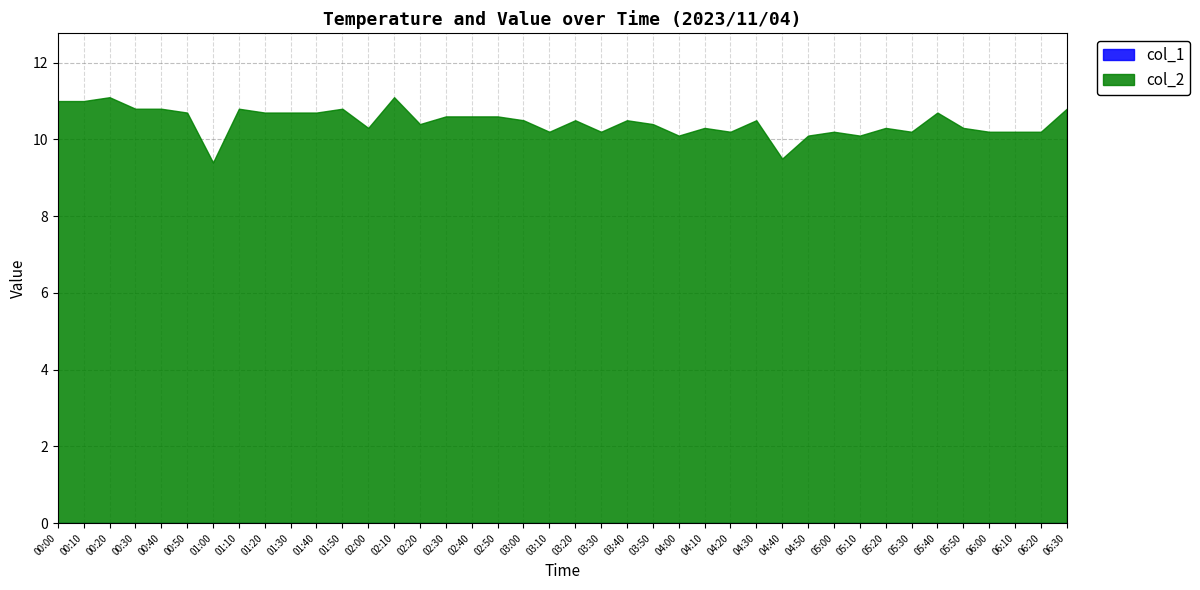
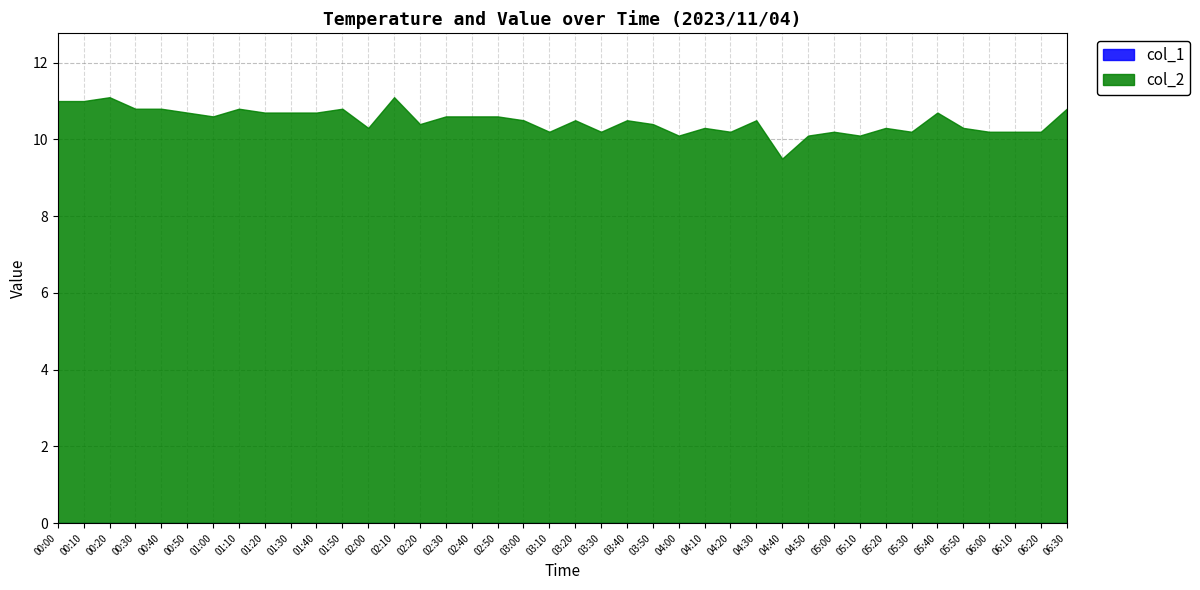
  {
    "col_1": {
      "00:00": 0.0,
      "00:10": 0.0,
      "00:20": 0.0,
      "00:30": 0.0,
      "00:40": 0.0,
      "00:50": 0.0,
      "01:00": 0.0,
      "01:10": 0.0,
      "01:20": 0.0,
      "01:30": 0.0,
      "01:40": 0.0,
      "01:50": 0.0,
      "02:00": 0.0,
      "02:10": 0.0,
      "02:20": 0.0,
      "02:30": 0.0,
      "02:40": 0.0,
      "02:50": 0.0,
      "03:00": 0.0,
      "03:10": 0.0,
      "03:20": 0.0,
      "03:30": 0.0,
      "03:40": 0.0,
      "03:50": 0.0,
      "04:00": 0.0,
      "04:10": 0.0,
      "04:20": 0.0,
      "04:30": 0.0,
      "04:40": 0.0,
      "04:50": 0.0,
      "05:00": 0.0,
      "05:10": 0.0,
      "05:20": 0.0,
      "05:30": 0.0,
      "05:40": 0.0,
      "05:50": 0.0,
      "06:00": 0.0,
      "06:10": 0.0,
      "06:20": 0.0,
      "06:30": 0.0
    },
    "col_2": {
      "00:00": 11.0,
      "00:10": 11.0,
      "00:20": 11.1,
      "00:30": 10.8,
      "00:40": 10.8,
      "00:50": 10.7,
-     "01:00": 9.4,
+     "01:00": 10.6,
      "01:10": 10.8,
      "01:20": 10.7,
      "01:30": 10.7,
      "01:40": 10.7,
      "01:50": 10.8,
      "02:00": 10.3,
      "02:10": 11.1,
      "02:20": 10.4,
      "02:30": 10.6,
      "02:40": 10.6,
      "02:50": 10.6,
      "03:00": 10.5,
      "03:10": 10.2,
      "03:20": 10.5,
      "03:30": 10.2,
      "03:40": 10.5,
      "03:50": 10.4,
      "04:00": 10.1,
      "04:10": 10.3,
      "04:20": 10.2,
      "04:30": 10.5,
      "04:40": 9.5,
      "04:50": 10.1,
      "05:00": 10.2,
      "05:10": 10.1,
      "05:20": 10.3,
      "05:30": 10.2,
      "05:40": 10.7,
      "05:50": 10.3,
      "06:00": 10.2,
      "06:10": 10.2,
      "06:20": 10.2,
      "06:30": 10.8
    }
  }
